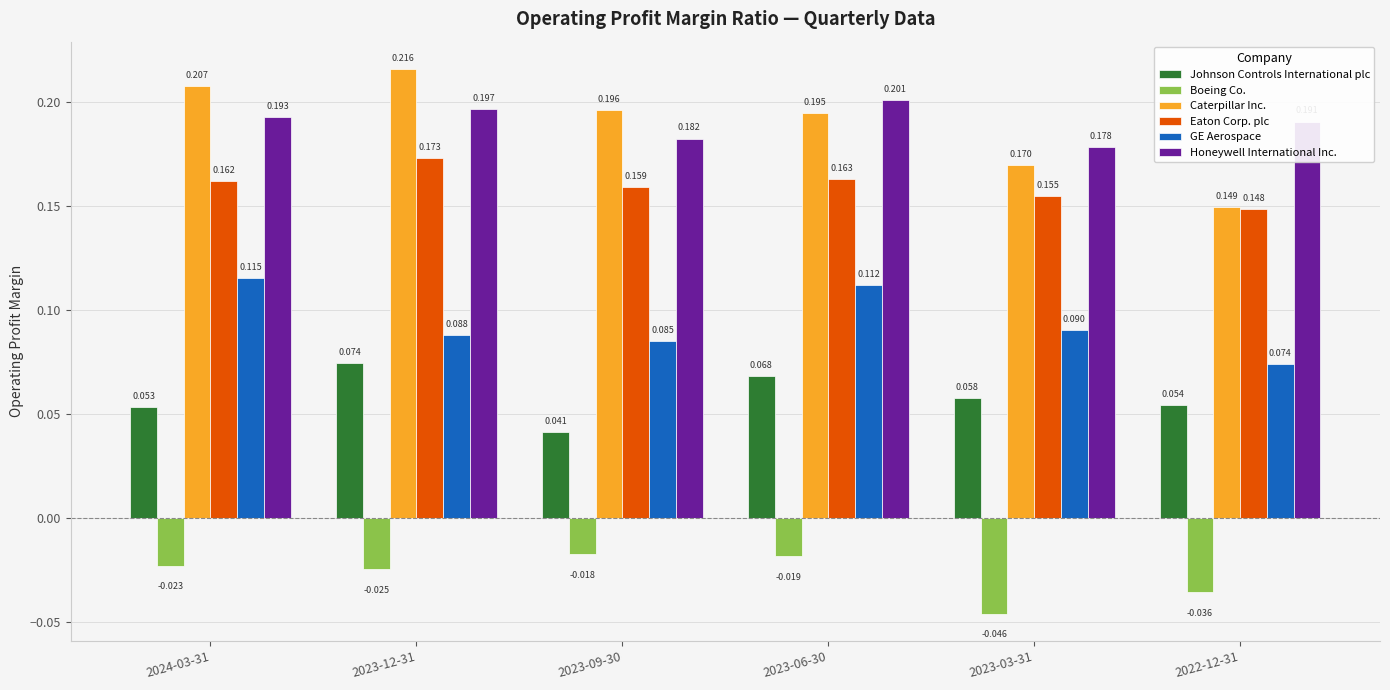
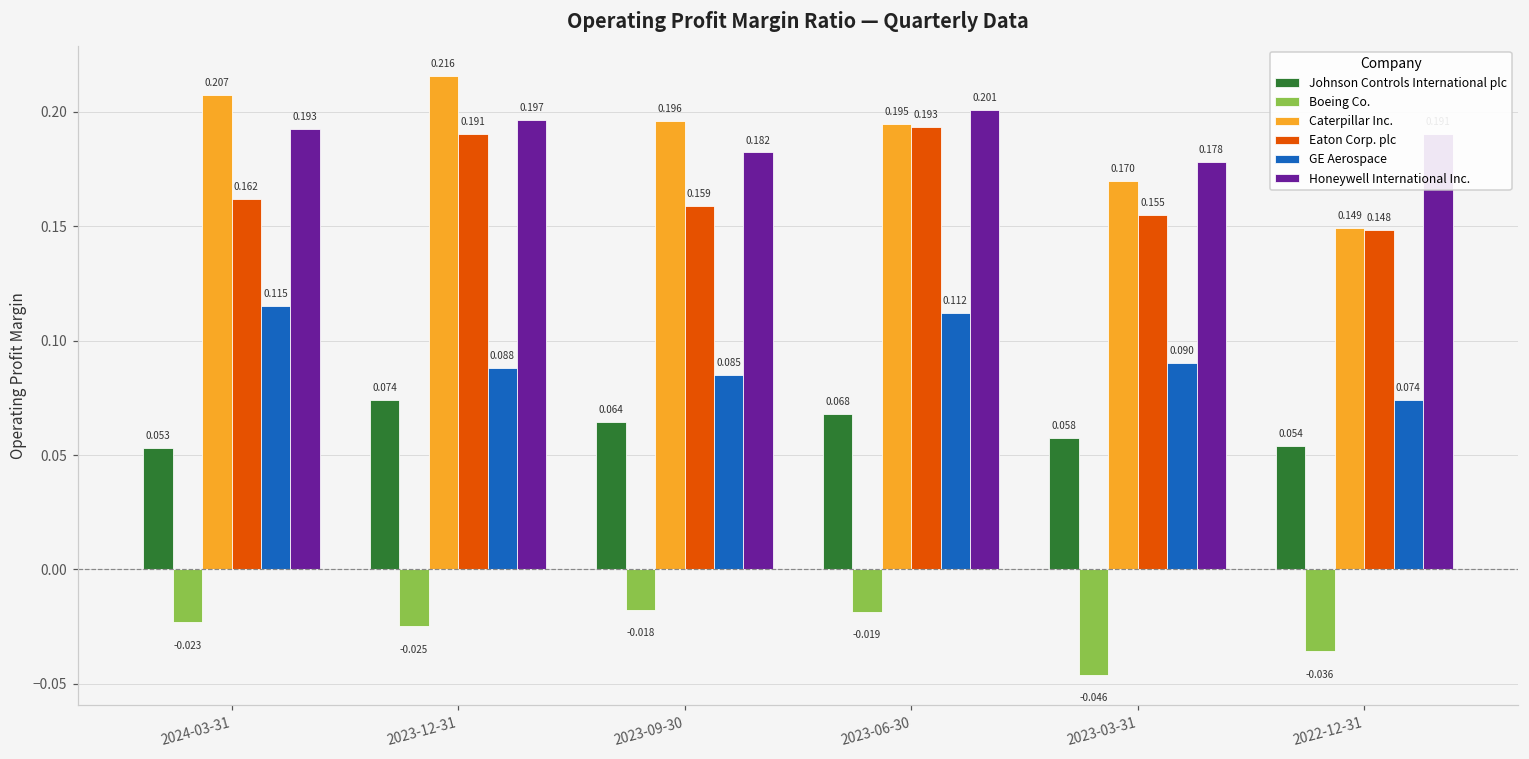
  {
    "Johnson Controls International plc": {
      "2024-03-31": 0.053,
      "2023-12-31": 0.074,
-     "2023-09-30": 0.041,
+     "2023-09-30": 0.064,
      "2023-06-30": 0.068,
      "2023-03-31": 0.058,
      "2022-12-31": 0.054
    },
    "Boeing Co.": {
      "2024-03-31": -0.023,
      "2023-12-31": -0.025,
      "2023-09-30": -0.018,
      "2023-06-30": -0.019,
      "2023-03-31": -0.046,
      "2022-12-31": -0.036
    },
    "Caterpillar Inc.": {
      "2024-03-31": 0.207,
      "2023-12-31": 0.216,
      "2023-09-30": 0.196,
      "2023-06-30": 0.195,
      "2023-03-31": 0.170,
      "2022-12-31": 0.149
    },
    "Eaton Corp. plc": {
      "2024-03-31": 0.162,
-     "2023-12-31": 0.173,
+     "2023-12-31": 0.191,
      "2023-09-30": 0.159,
-     "2023-06-30": 0.163,
+     "2023-06-30": 0.193,
      "2023-03-31": 0.155,
      "2022-12-31": 0.148
    },
    "GE Aerospace": {
      "2024-03-31": 0.115,
      "2023-12-31": 0.088,
      "2023-09-30": 0.085,
      "2023-06-30": 0.112,
      "2023-03-31": 0.090,
      "2022-12-31": 0.074
    },
    "Honeywell International Inc.": {
      "2024-03-31": 0.193,
      "2023-12-31": 0.197,
      "2023-09-30": 0.182,
      "2023-06-30": 0.201,
      "2023-03-31": 0.178
    }
  }
